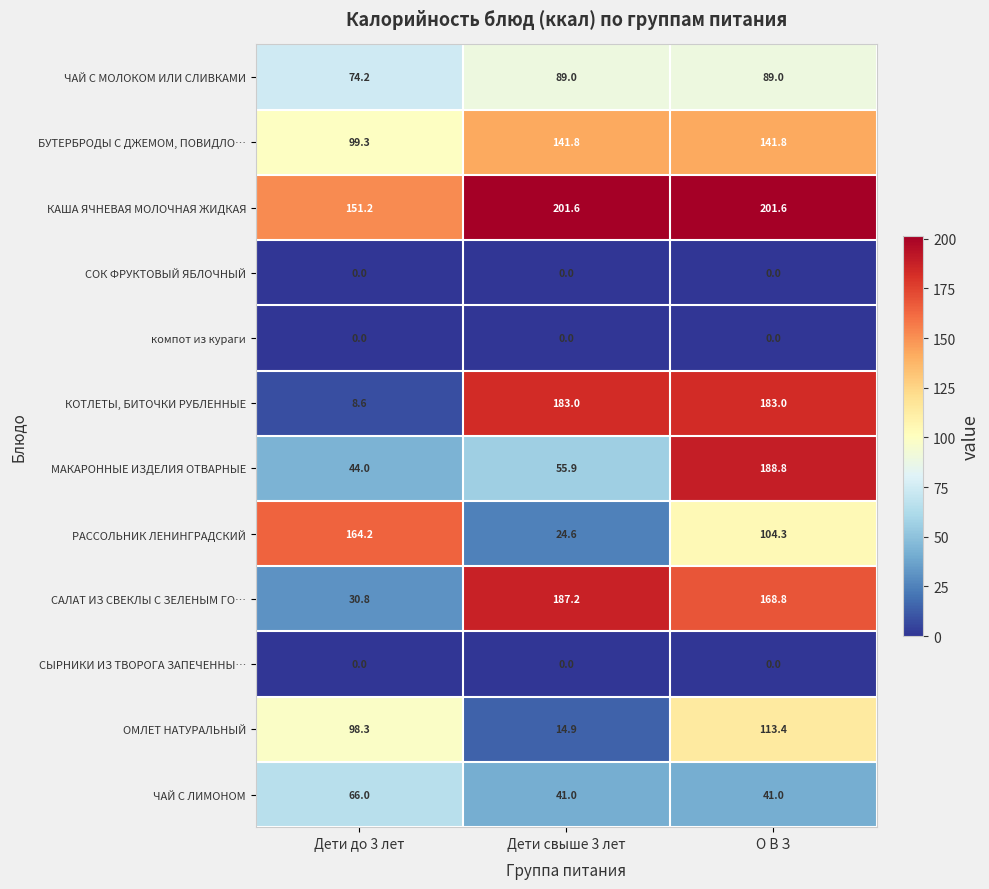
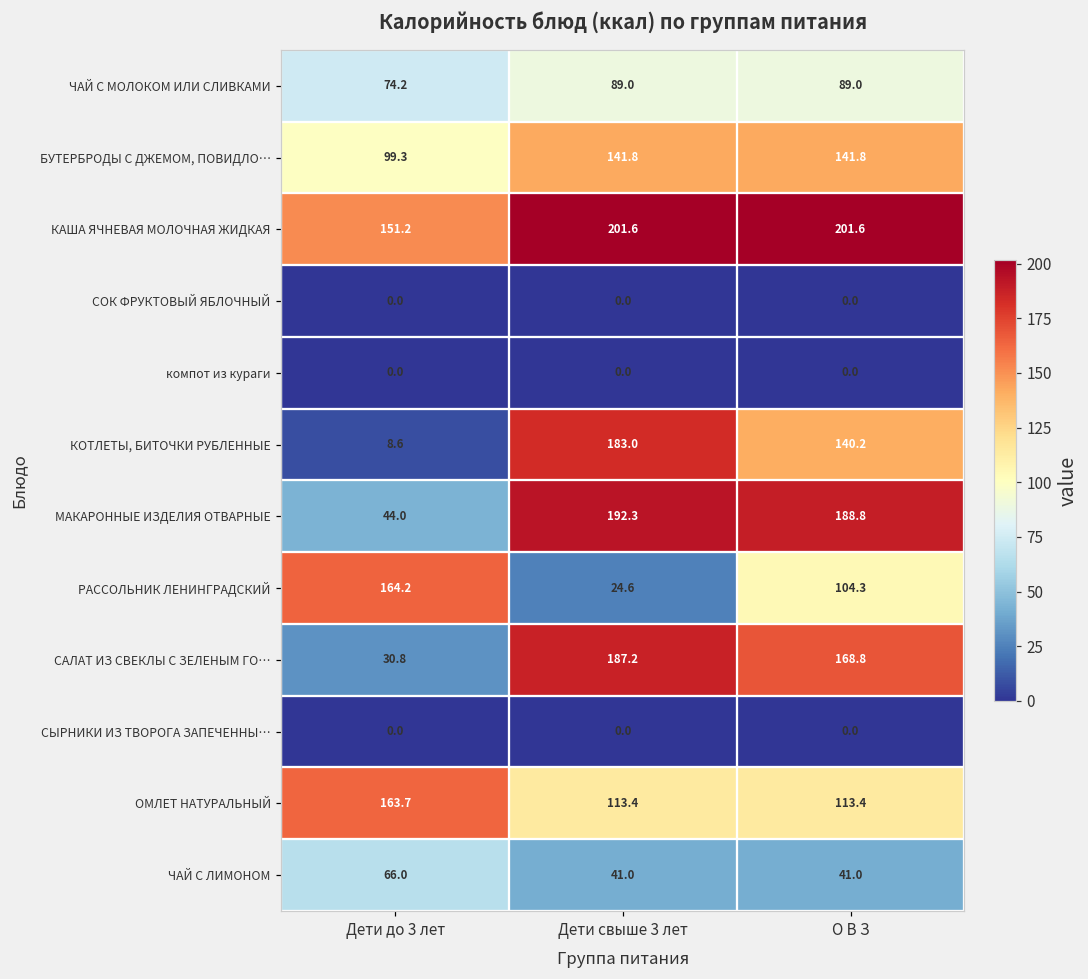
  {
    "ЧАЙ С МОЛОКОМ ИЛИ СЛИВКАМИ": {
      "Дети до 3 лет": 74.2,
      "Дети свыше 3 лет": 89.0,
      "О В З": 89.0
    },
    "БУТЕРБРОДЫ С ДЖЕМОМ, ПОВИДЛО…": {
      "Дети до 3 лет": 99.3,
      "Дети свыше 3 лет": 141.8,
      "О В З": 141.8
    },
    "КАША ЯЧНЕВАЯ МОЛОЧНАЯ ЖИДКАЯ": {
      "Дети до 3 лет": 151.2,
      "Дети свыше 3 лет": 201.6,
      "О В З": 201.6
    },
    "СОК ФРУКТОВЫЙ ЯБЛОЧНЫЙ": {
      "Дети до 3 лет": 0.0,
      "Дети свыше 3 лет": 0.0,
      "О В З": 0.0
    },
    "компот из кураги": {
      "Дети до 3 лет": 0.0,
      "Дети свыше 3 лет": 0.0,
      "О В З": 0.0
    },
    "КОТЛЕТЫ, БИТОЧКИ РУБЛЕННЫЕ": {
      "Дети до 3 лет": 8.6,
      "Дети свыше 3 лет": 183.0,
-     "О В З": 183.0
+     "О В З": 140.2
    },
    "МАКАРОННЫЕ ИЗДЕЛИЯ ОТВАРНЫЕ": {
      "Дети до 3 лет": 44.0,
-     "Дети свыше 3 лет": 55.9,
+     "Дети свыше 3 лет": 192.3,
      "О В З": 188.8
    },
    "РАССОЛЬНИК ЛЕНИНГРАДСКИЙ": {
      "Дети до 3 лет": 164.2,
      "Дети свыше 3 лет": 24.6,
      "О В З": 104.3
    },
    "САЛАТ ИЗ СВЕКЛЫ С ЗЕЛЕНЫМ ГО…": {
      "Дети до 3 лет": 30.8,
      "Дети свыше 3 лет": 187.2,
      "О В З": 168.8
    },
    "СЫРНИКИ ИЗ ТВОРОГА ЗАПЕЧЕННЫ…": {
      "Дети до 3 лет": 0.0,
      "Дети свыше 3 лет": 0.0,
      "О В З": 0.0
    },
    "ОМЛЕТ НАТУРАЛЬНЫЙ": {
-     "Дети до 3 лет": 98.3,
-     "Дети свыше 3 лет": 14.9,
+     "Дети до 3 лет": 163.7,
+     "Дети свыше 3 лет": 113.4,
      "О В З": 113.4
    },
    "ЧАЙ С ЛИМОНОМ": {
      "Дети до 3 лет": 66.0,
      "Дети свыше 3 лет": 41.0,
      "О В З": 41.0
    }
  }
